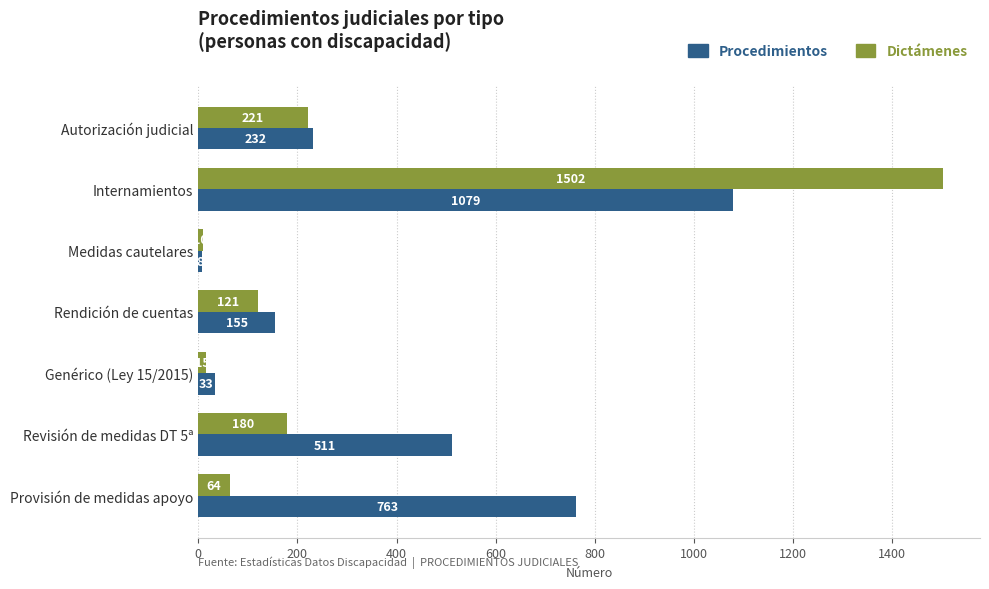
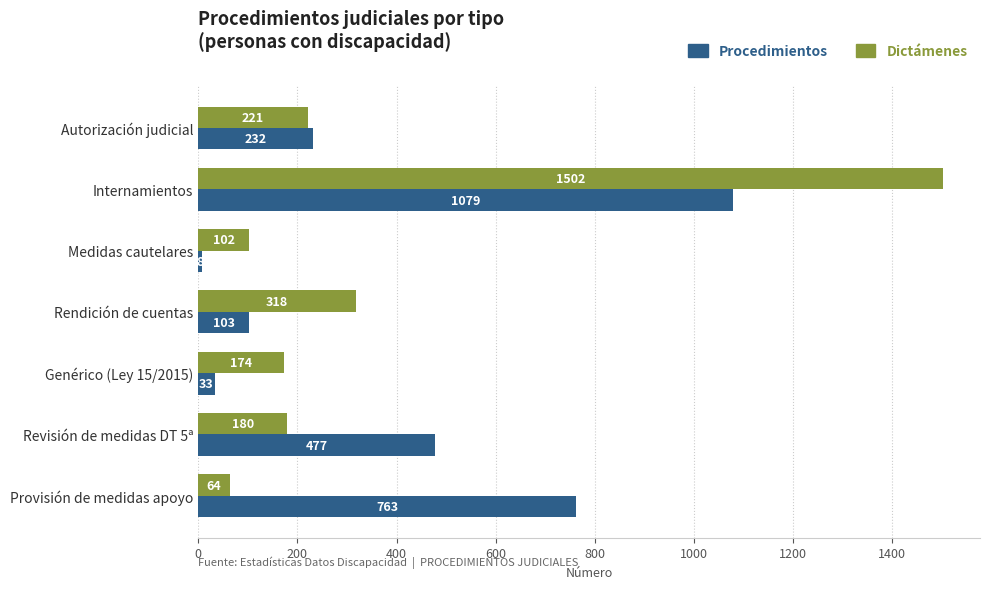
  {
    "Procedimientos": {
      "Autorización judicial": 232,
      "Internamientos": 1079,
-     "Rendición de cuentas": 155,
+     "Rendición de cuentas": 103,
      "Genérico (Ley 15/2015)": 33,
-     "Revisión de medidas DT 5ª": 511,
+     "Revisión de medidas DT 5ª": 477,
      "Provisión de medidas apoyo": 763
    },
    "Dictámenes": {
      "Autorización judicial": 221,
      "Internamientos": 1502,
-     "Medidas cautelares": 10,
-     "Rendición de cuentas": 121,
-     "Genérico (Ley 15/2015)": 20,
+     "Medidas cautelares": 100,
+     "Rendición de cuentas": 318,
+     "Genérico (Ley 15/2015)": 170,
      "Revisión de medidas DT 5ª": 180,
      "Provisión de medidas apoyo": 64
    }
  }
